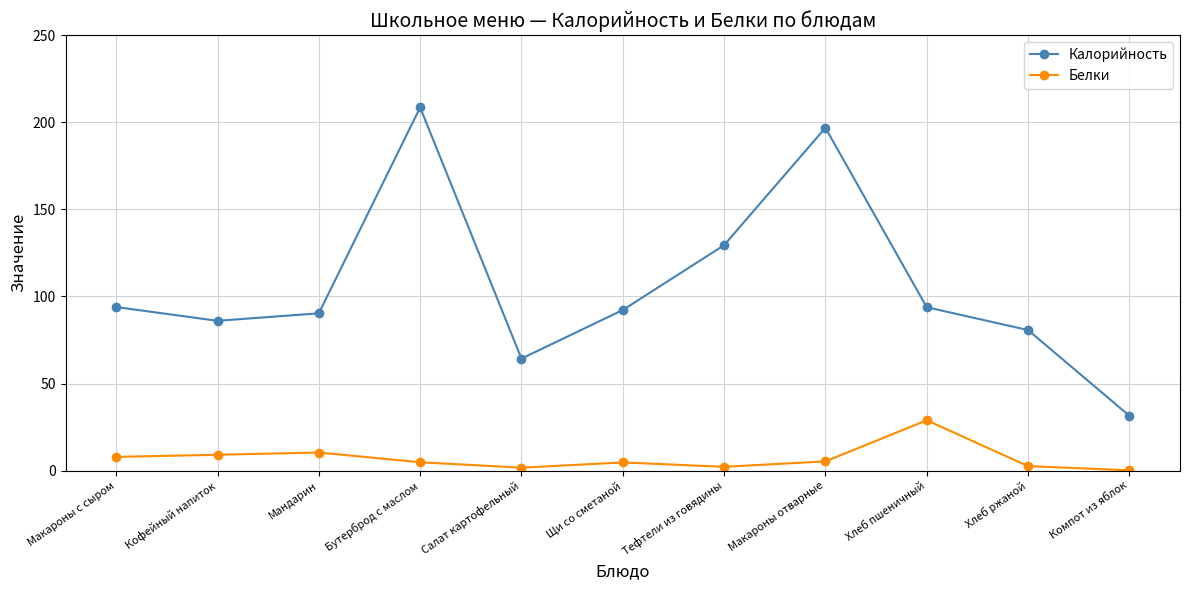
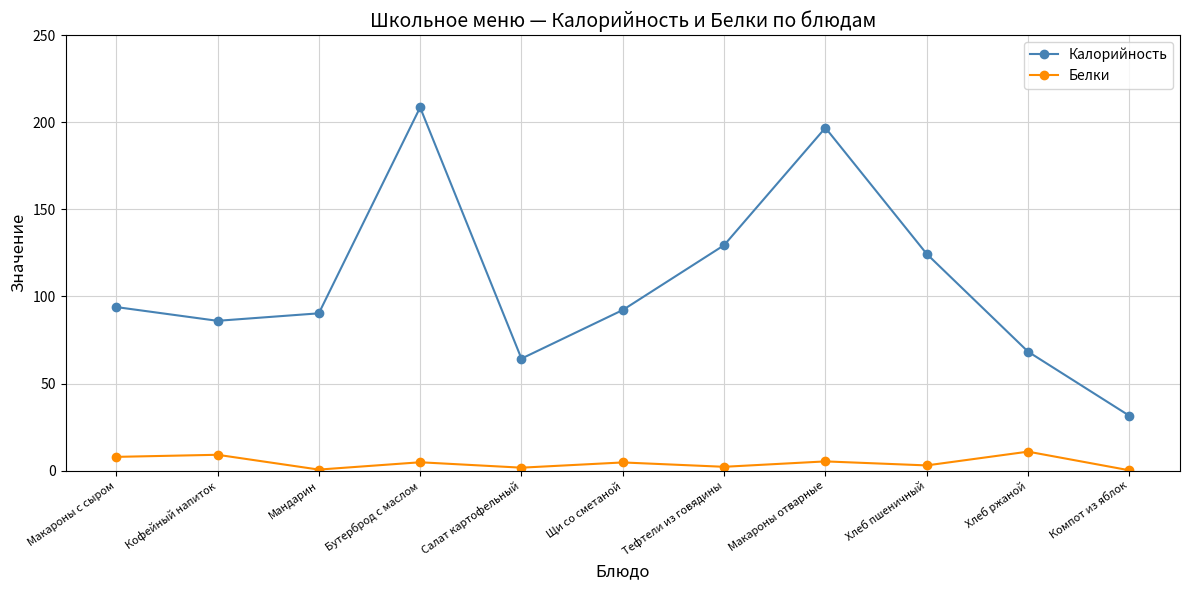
  {
    "Калорийность": {
      "Макароны с сыром": 94,
      "Кофейный напиток": 86,
      "Мандарин": 90,
      "Бутерброд с маслом": 209,
      "Салат картофельный": 64,
      "Щи со сметаной": 92,
      "Тефтели из говядины": 129,
      "Макароны отварные": 197,
-     "Хлеб пшеничный": 94,
-     "Хлеб ржаной": 81,
+     "Хлеб пшеничный": 124,
+     "Хлеб ржаной": 68,
      "Компот из яблок": 32
    },
    "Белки": {
      "Макароны с сыром": 8,
      "Кофейный напиток": 9,
-     "Мандарин": 10,
+     "Мандарин": 1,
      "Бутерброд с маслом": 5,
      "Салат картофельный": 2,
      "Щи со сметаной": 5,
      "Тефтели из говядины": 2,
      "Макароны отварные": 5,
-     "Хлеб пшеничный": 29,
-     "Хлеб ржаной": 3,
+     "Хлеб пшеничный": 3,
+     "Хлеб ржаной": 11,
      "Компот из яблок": 0
    }
  }
